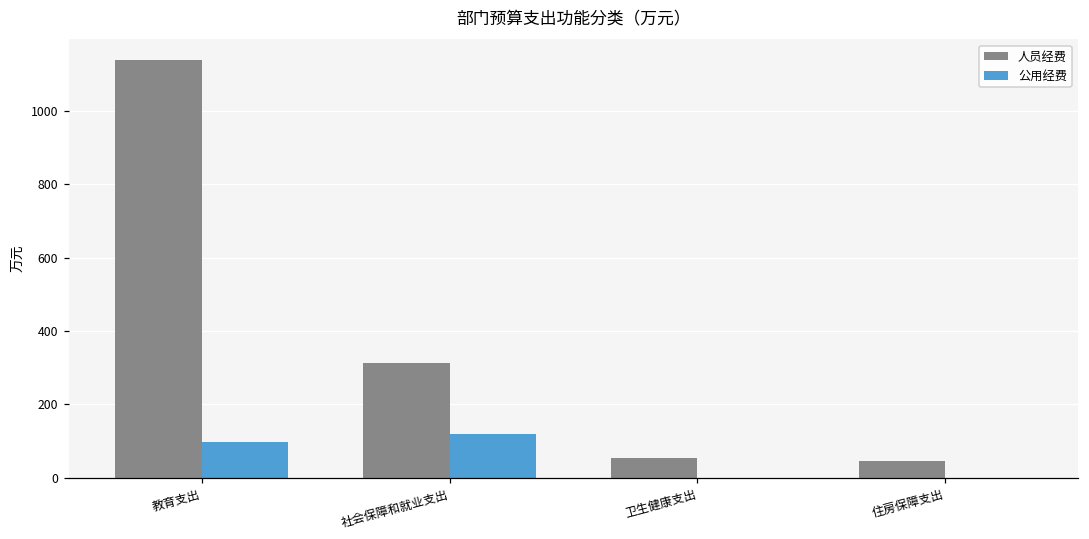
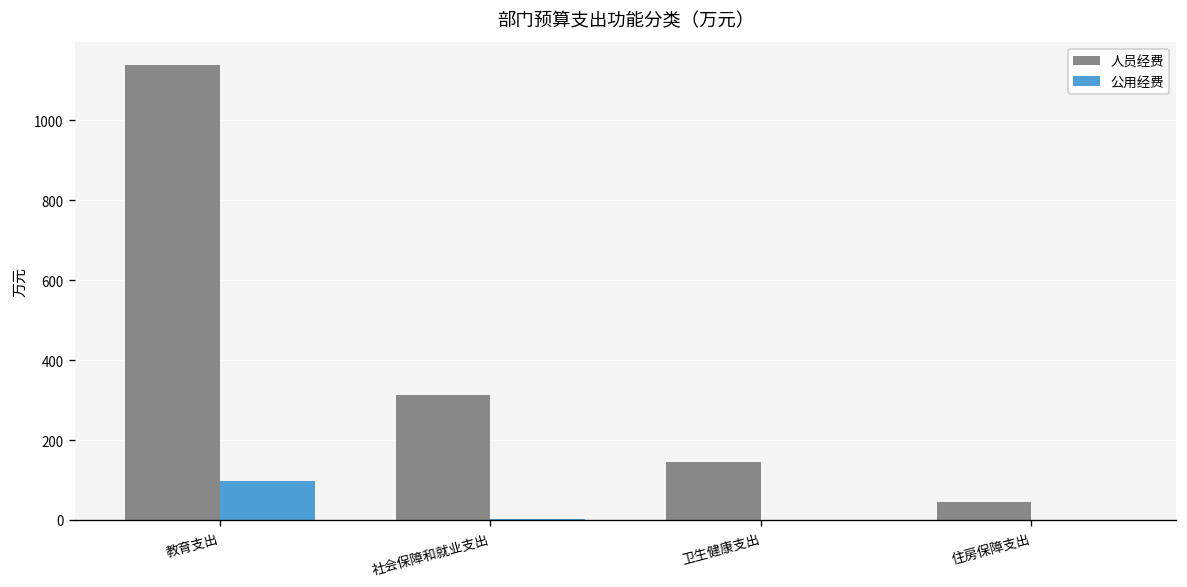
  {
    "人员经费": {
      "教育支出": 1140,
      "社会保障和就业支出": 310,
-     "卫生健康支出": 50,
+     "卫生健康支出": 150,
      "住房保障支出": 40
    },
    "公用经费": {
      "教育支出": 100,
-     "社会保障和就业支出": 120,
+     "社会保障和就业支出": 0,
      "卫生健康支出": 0,
      "住房保障支出": 0
    }
  }
